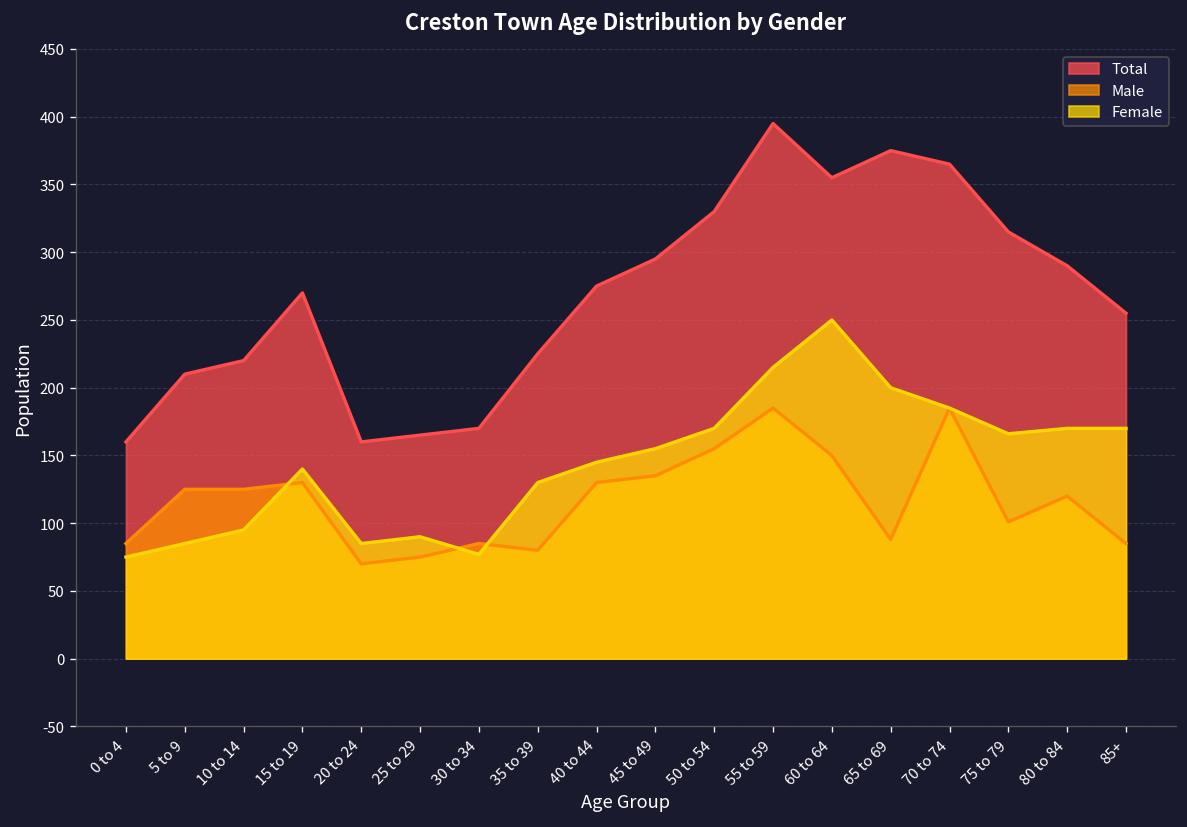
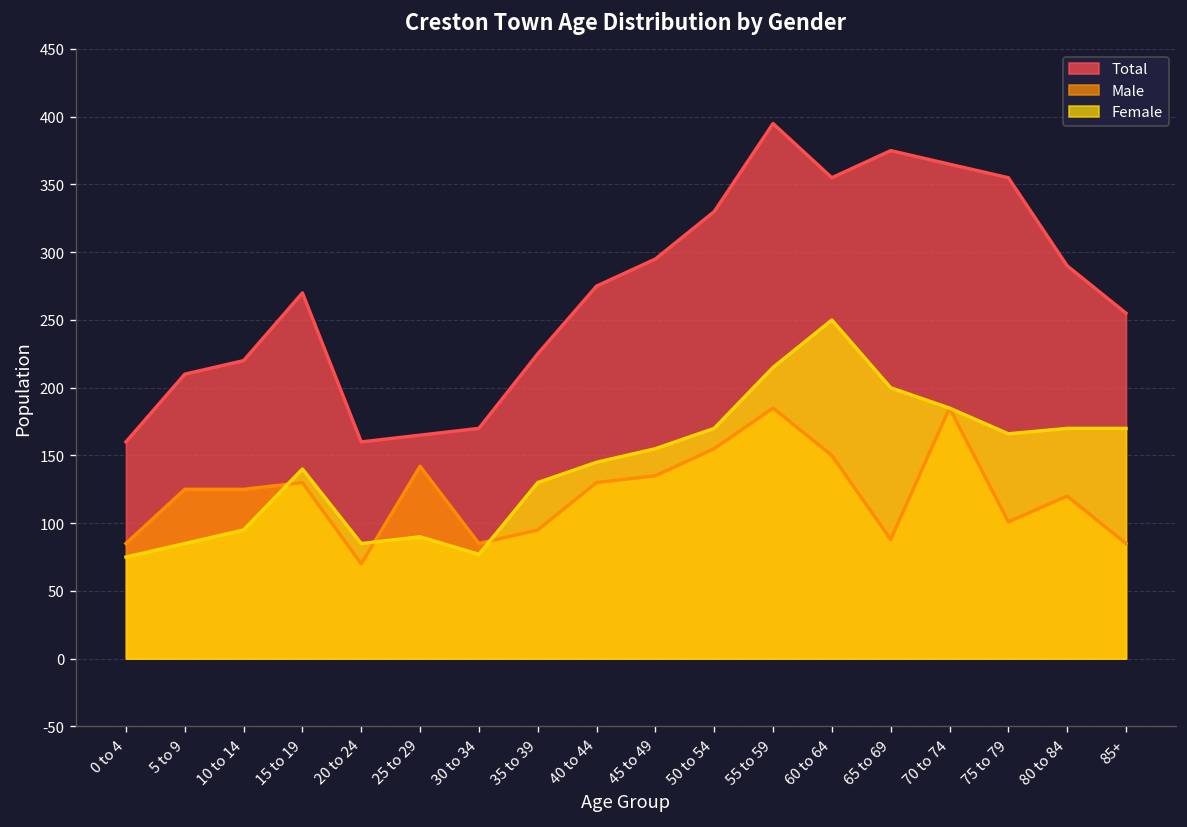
  {
    "Total": {
      "0 to 4": 160,
      "5 to 9": 210,
      "10 to 14": 220,
      "15 to 19": 270,
      "20 to 24": 160,
      "25 to 29": 165,
      "30 to 34": 170,
      "35 to 39": 225,
      "40 to 44": 275,
      "45 to 49": 295,
      "50 to 54": 330,
      "55 to 59": 395,
      "60 to 64": 355,
      "65 to 69": 375,
      "70 to 74": 365,
-     "75 to 79": 315,
+     "75 to 79": 355,
      "80 to 84": 290,
      "85+": 255
    },
    "Male": {
      "0 to 4": 85,
      "5 to 9": 125,
      "10 to 14": 125,
      "15 to 19": 130,
      "20 to 24": 70,
-     "25 to 29": 75,
+     "25 to 29": 142,
      "30 to 34": 85,
-     "35 to 39": 80,
+     "35 to 39": 95,
      "40 to 44": 130,
      "45 to 49": 135,
      "50 to 54": 155,
      "55 to 59": 185,
      "60 to 64": 150,
      "65 to 69": 88,
      "75 to 79": 101,
      "80 to 84": 120,
      "85+": 85
    },
    "Female": {
      "0 to 4": 75,
      "5 to 9": 85,
      "10 to 14": 95,
      "15 to 19": 140,
      "20 to 24": 85,
      "25 to 29": 90,
      "30 to 34": 77,
      "35 to 39": 130,
      "40 to 44": 145,
      "45 to 49": 155,
      "50 to 54": 170,
      "55 to 59": 215,
      "60 to 64": 250,
      "65 to 69": 200,
      "75 to 79": 166,
      "80 to 84": 170,
      "85+": 170
    }
  }
